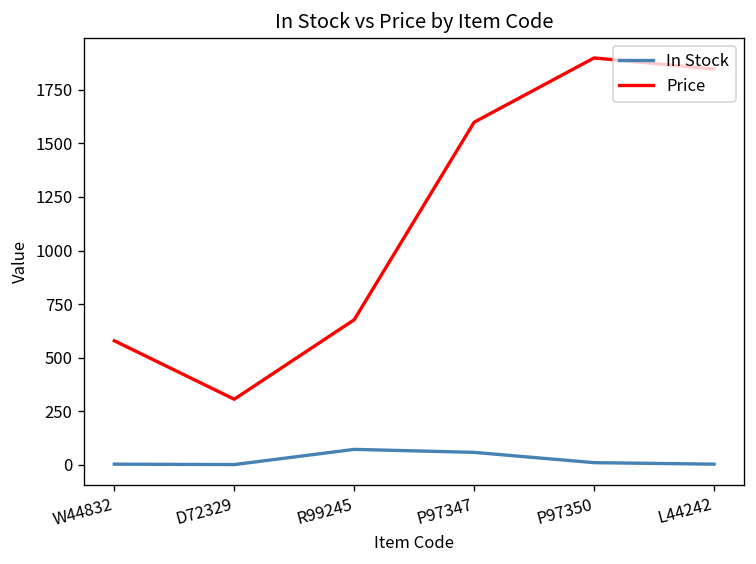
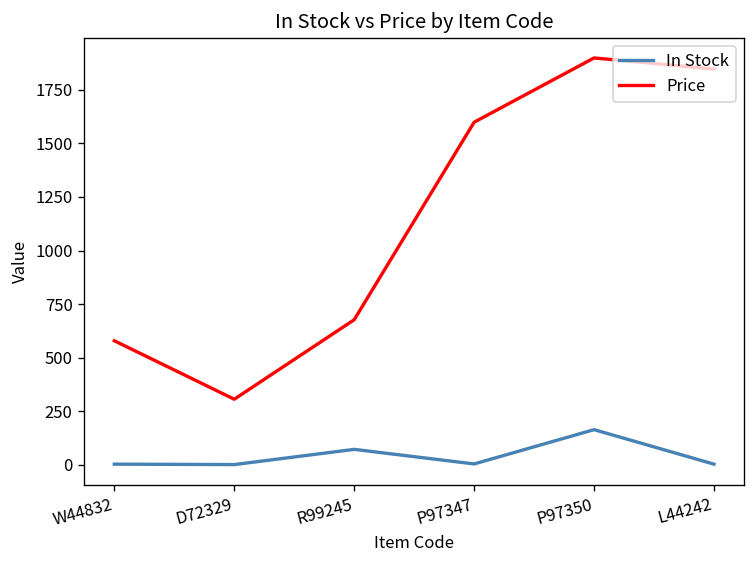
  {
    "In Stock": {
      "W44832": 0,
      "D72329": 0,
      "R99245": 70,
-     "P97347": 60,
-     "P97350": 10,
+     "P97347": 0,
+     "P97350": 160,
      "L44242": 0
    },
    "Price": {
      "W44832": 580,
      "D72329": 310,
      "R99245": 680,
      "P97347": 1600,
      "P97350": 1900
    }
  }
